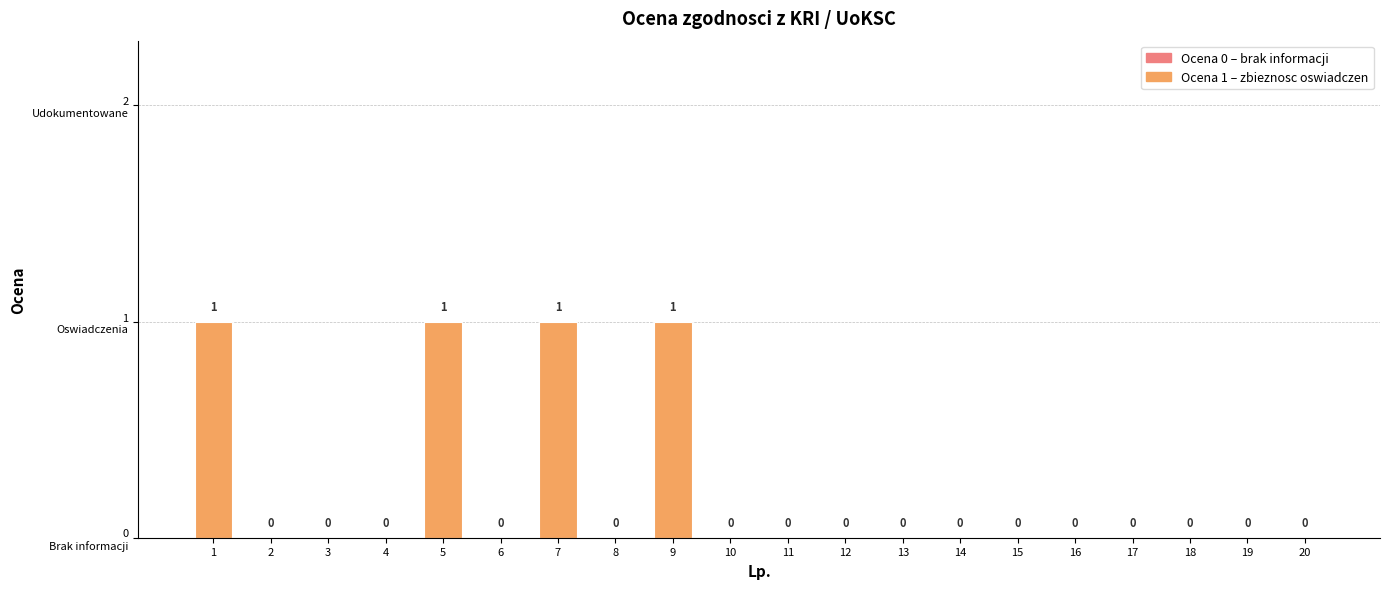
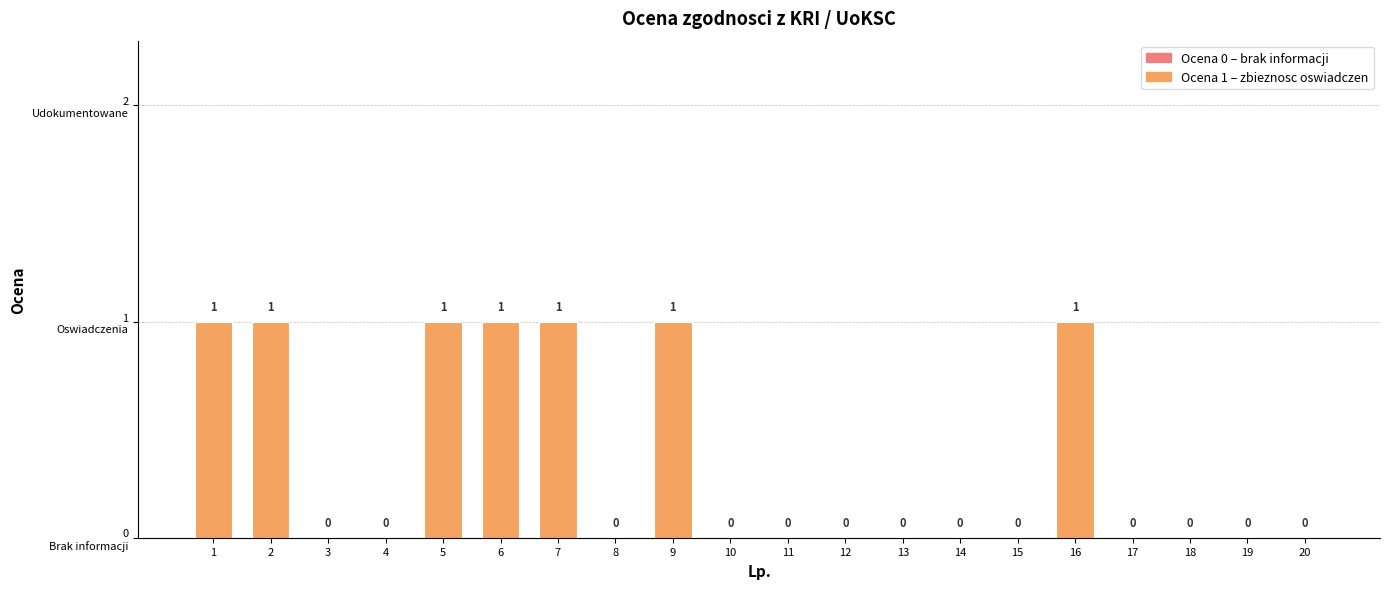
  {
    "1": 1,
-   "2": 0,
+   "2": 1,
    "3": 0,
    "4": 0,
    "5": 1,
-   "6": 0,
+   "6": 1,
    "7": 1,
    "8": 0,
    "9": 1,
    "10": 0,
    "11": 0,
    "12": 0,
    "13": 0,
    "14": 0,
    "15": 0,
-   "16": 0,
+   "16": 1,
    "17": 0,
    "18": 0,
    "19": 0,
    "20": 0
  }
